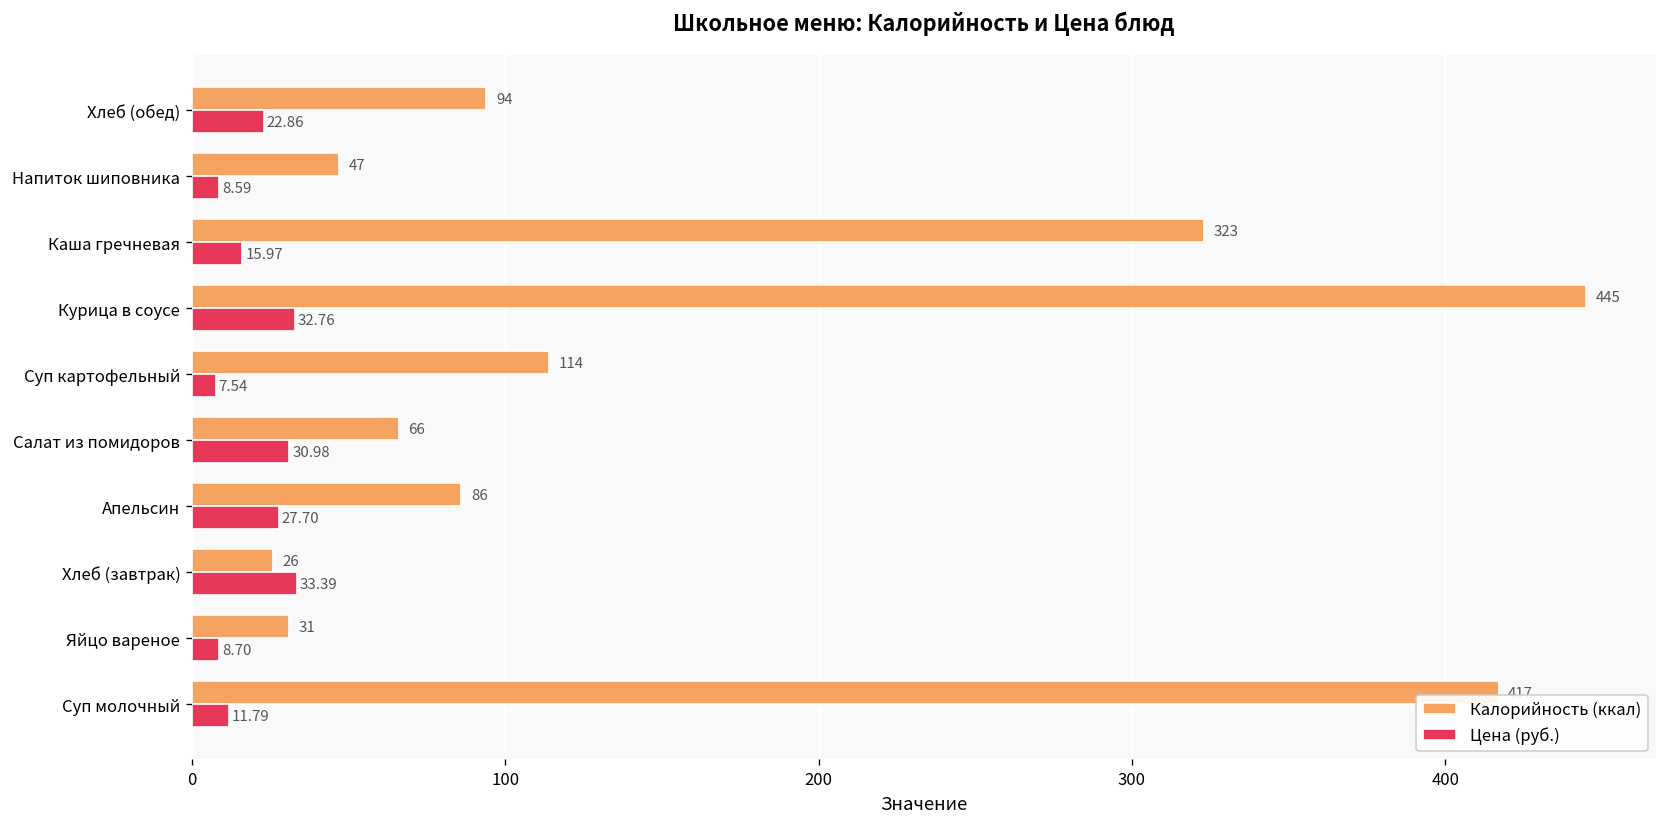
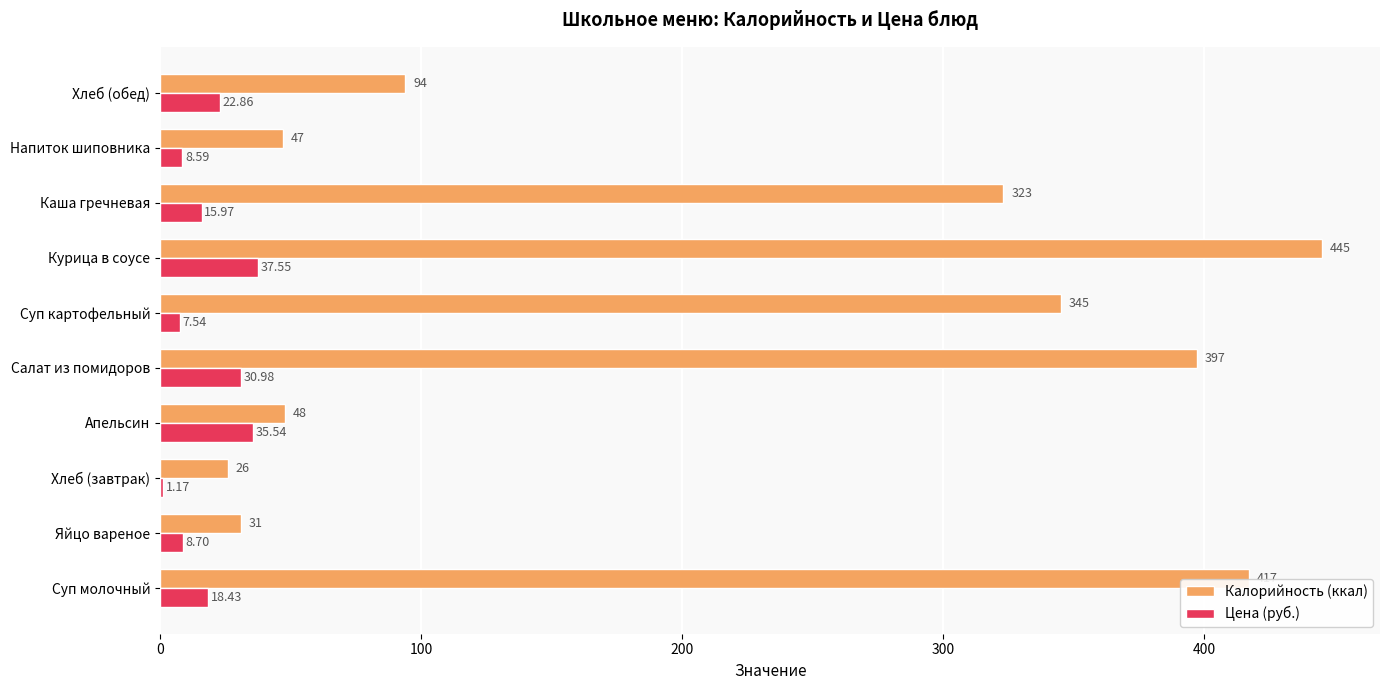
  {
    "Калорийность (ккал)": {
      "Хлеб (обед)": 94,
      "Напиток шиповника": 47,
      "Каша гречневая": 323,
      "Курица в соусе": 445,
-     "Суп картофельный": 114,
-     "Салат из помидоров": 66,
-     "Апельсин": 86,
+     "Суп картофельный": 345,
+     "Салат из помидоров": 397,
+     "Апельсин": 48,
      "Хлеб (завтрак)": 26,
      "Яйцо вареное": 31
    },
    "Цена (руб.)": {
      "Хлеб (обед)": 22.86,
      "Напиток шиповника": 8.59,
      "Каша гречневая": 15.97,
-     "Курица в соусе": 32.76,
+     "Курица в соусе": 37.55,
      "Суп картофельный": 7.54,
      "Салат из помидоров": 30.98,
-     "Апельсин": 27.70,
-     "Хлеб (завтрак)": 33.39,
+     "Апельсин": 35.54,
+     "Хлеб (завтрак)": 1.17,
      "Яйцо вареное": 8.70,
-     "Суп молочный": 11.79
+     "Суп молочный": 18.43
    }
  }
